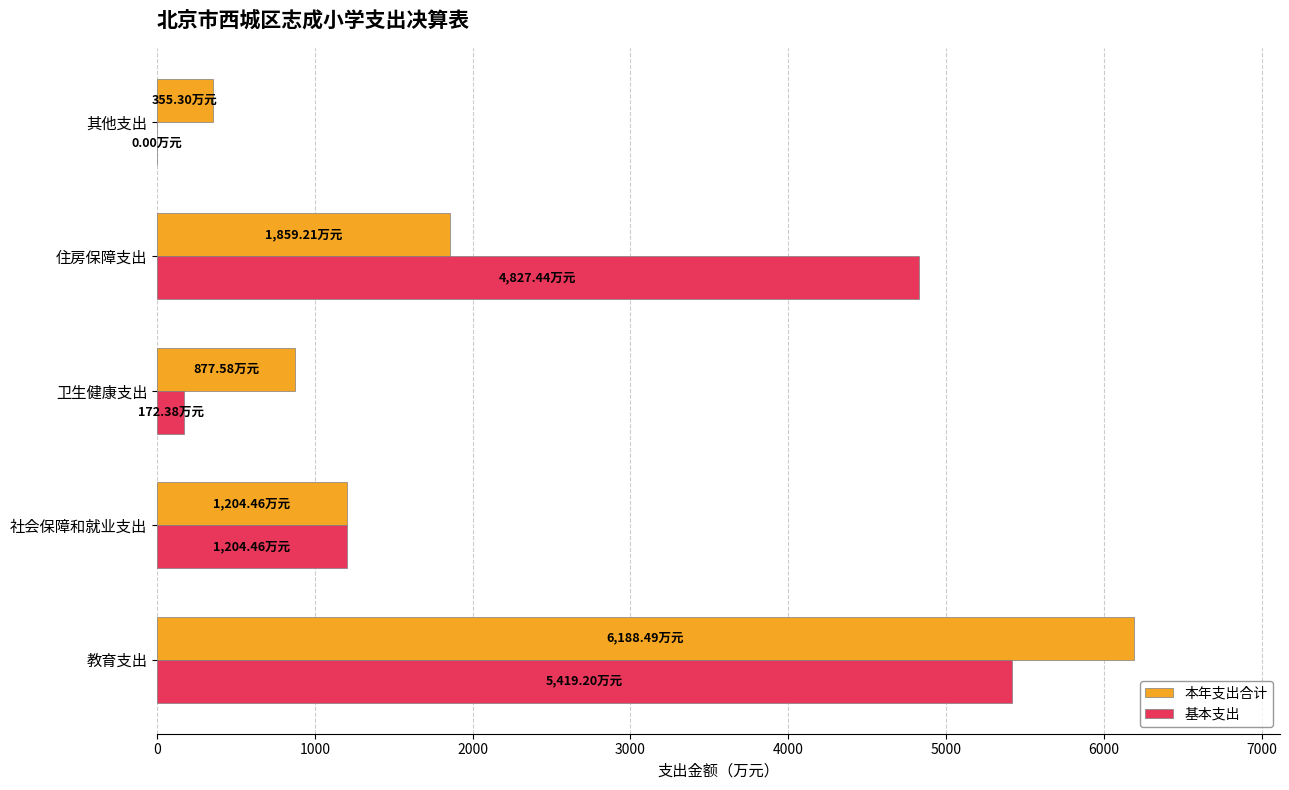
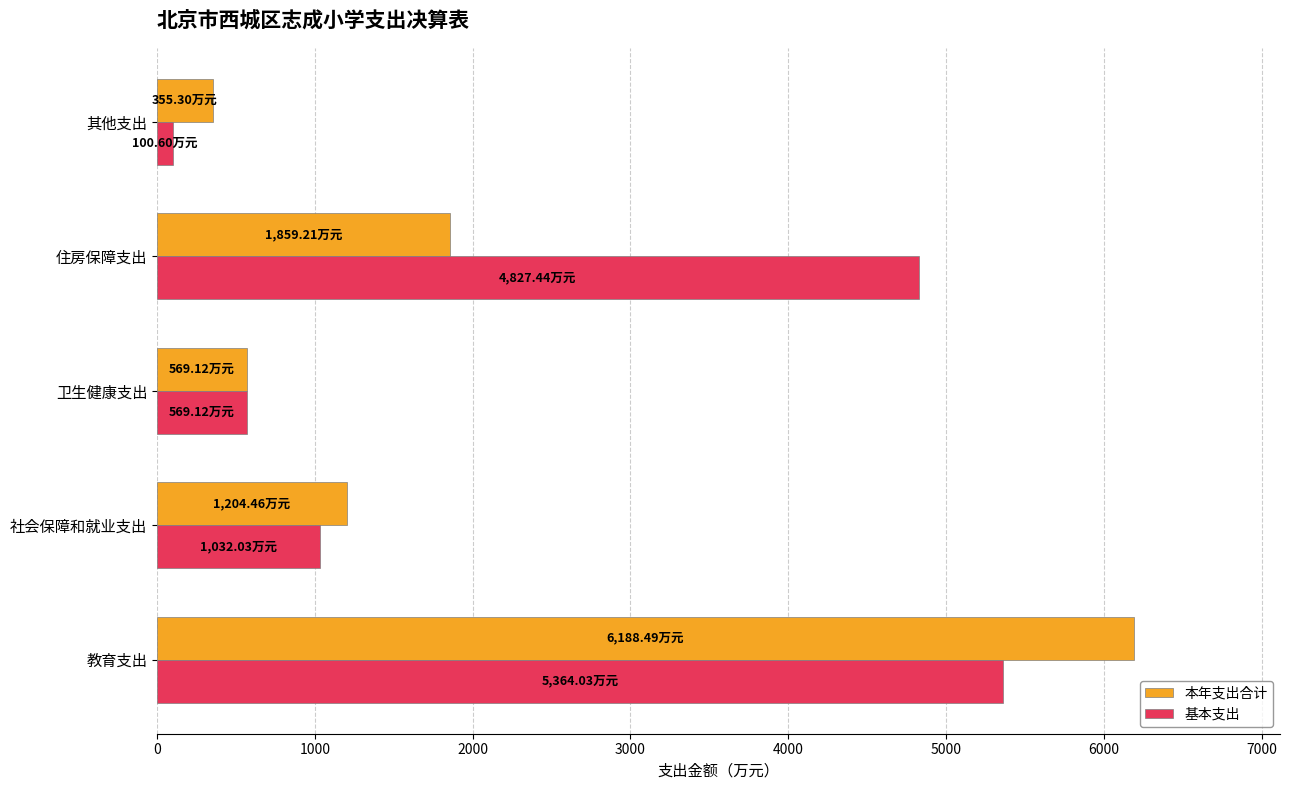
  {
    "本年支出合计": {
      "其他支出": "355.30",
      "住房保障支出": "1,859.21",
-     "卫生健康支出": "877.58",
+     "卫生健康支出": "569.12",
      "社会保障和就业支出": "1,204.46",
      "教育支出": "6,188.49"
    },
    "基本支出": {
-     "其他支出": "0.00",
+     "其他支出": "100.60",
      "住房保障支出": "4,827.44",
-     "卫生健康支出": "172.38",
-     "社会保障和就业支出": "1,204.46",
-     "教育支出": "5,419.20"
+     "卫生健康支出": "569.12",
+     "社会保障和就业支出": "1,032.03",
+     "教育支出": "5,364.03"
    }
  }
